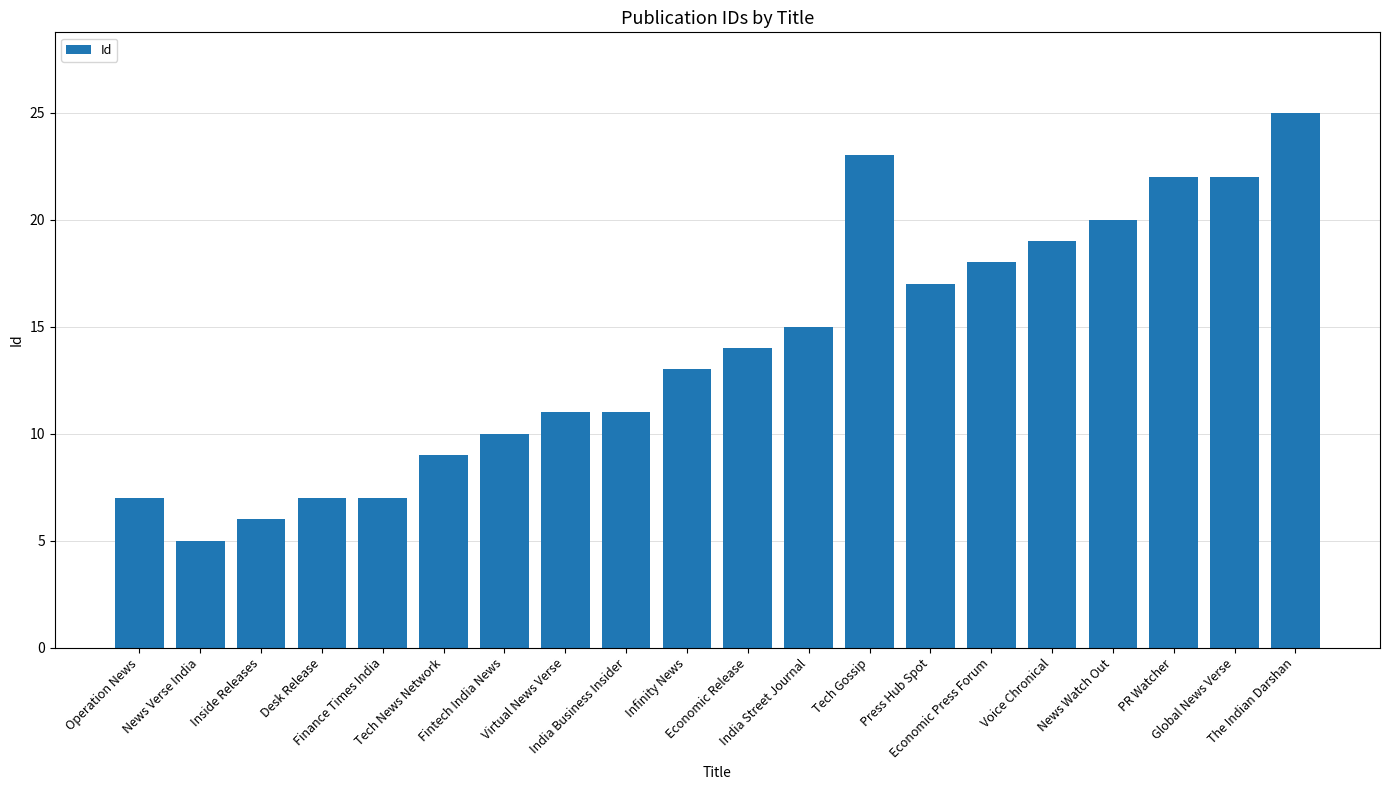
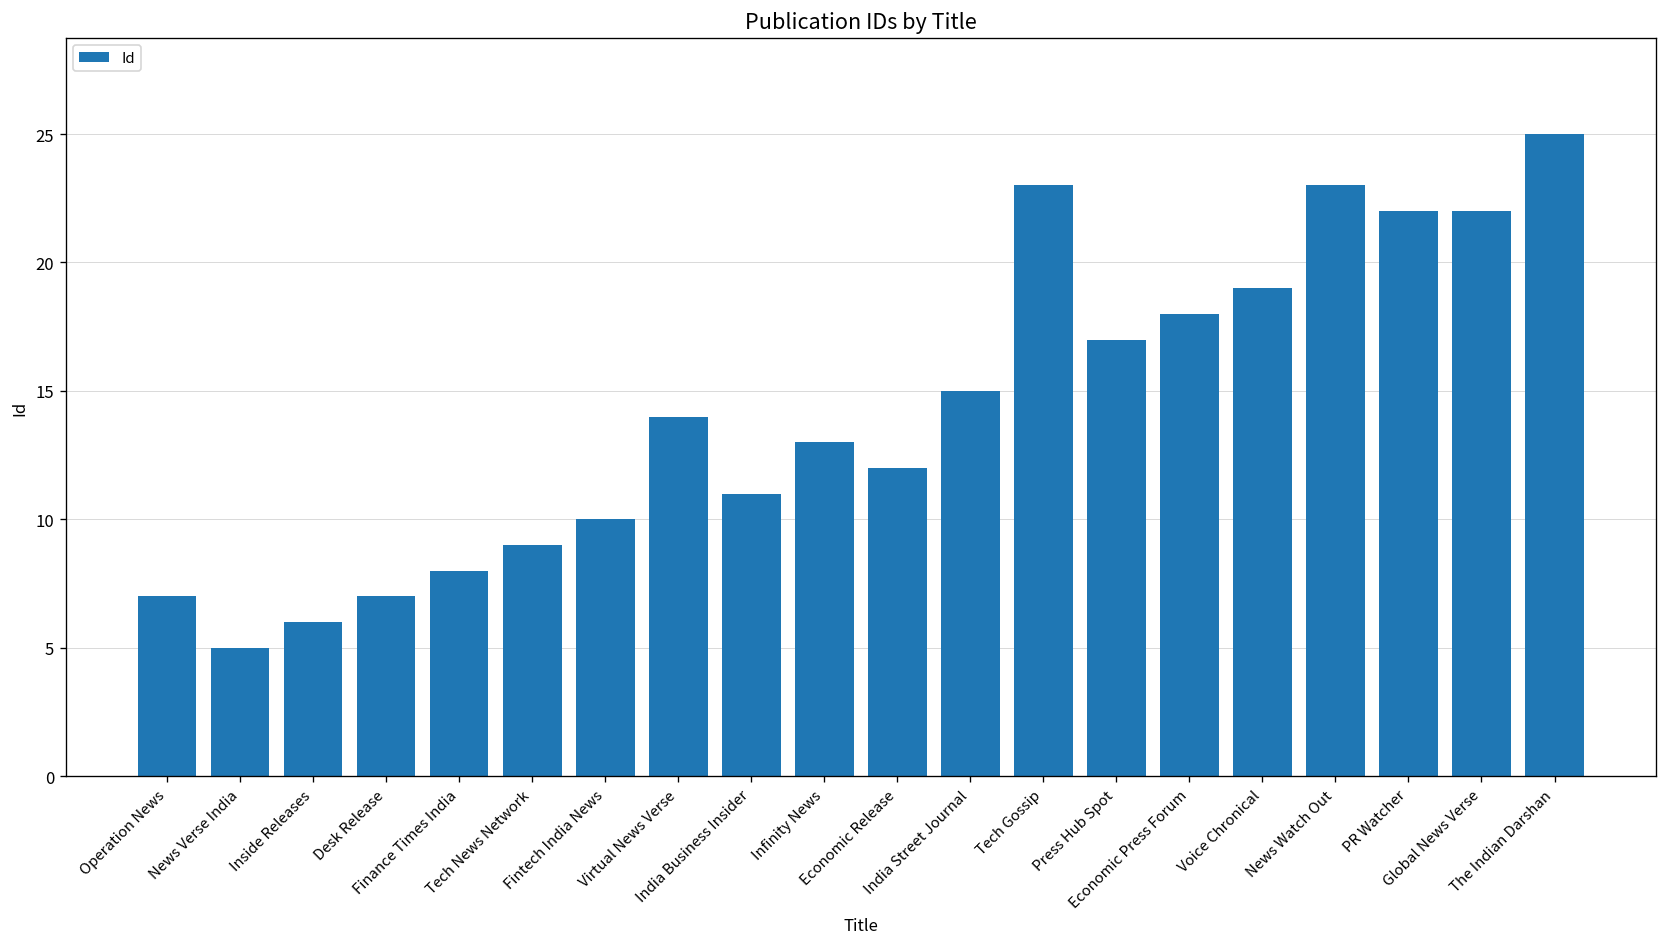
  {
    "Operation News": 7,
    "News Verse India": 5,
    "Inside Releases": 6,
    "Desk Release": 7,
-   "Finance Times India": 7,
+   "Finance Times India": 8,
    "Tech News Network": 9,
    "Fintech India News": 10,
-   "Virtual News Verse": 11,
+   "Virtual News Verse": 14,
    "India Business Insider": 11,
    "Infinity News": 13,
-   "Economic Release": 14,
+   "Economic Release": 12,
    "India Street Journal": 15,
    "Tech Gossip": 23,
    "Press Hub Spot": 17,
    "Economic Press Forum": 18,
    "Voice Chronical": 19,
-   "News Watch Out": 20,
+   "News Watch Out": 23,
    "PR Watcher": 22,
    "Global News Verse": 22,
    "The Indian Darshan": 25
  }
